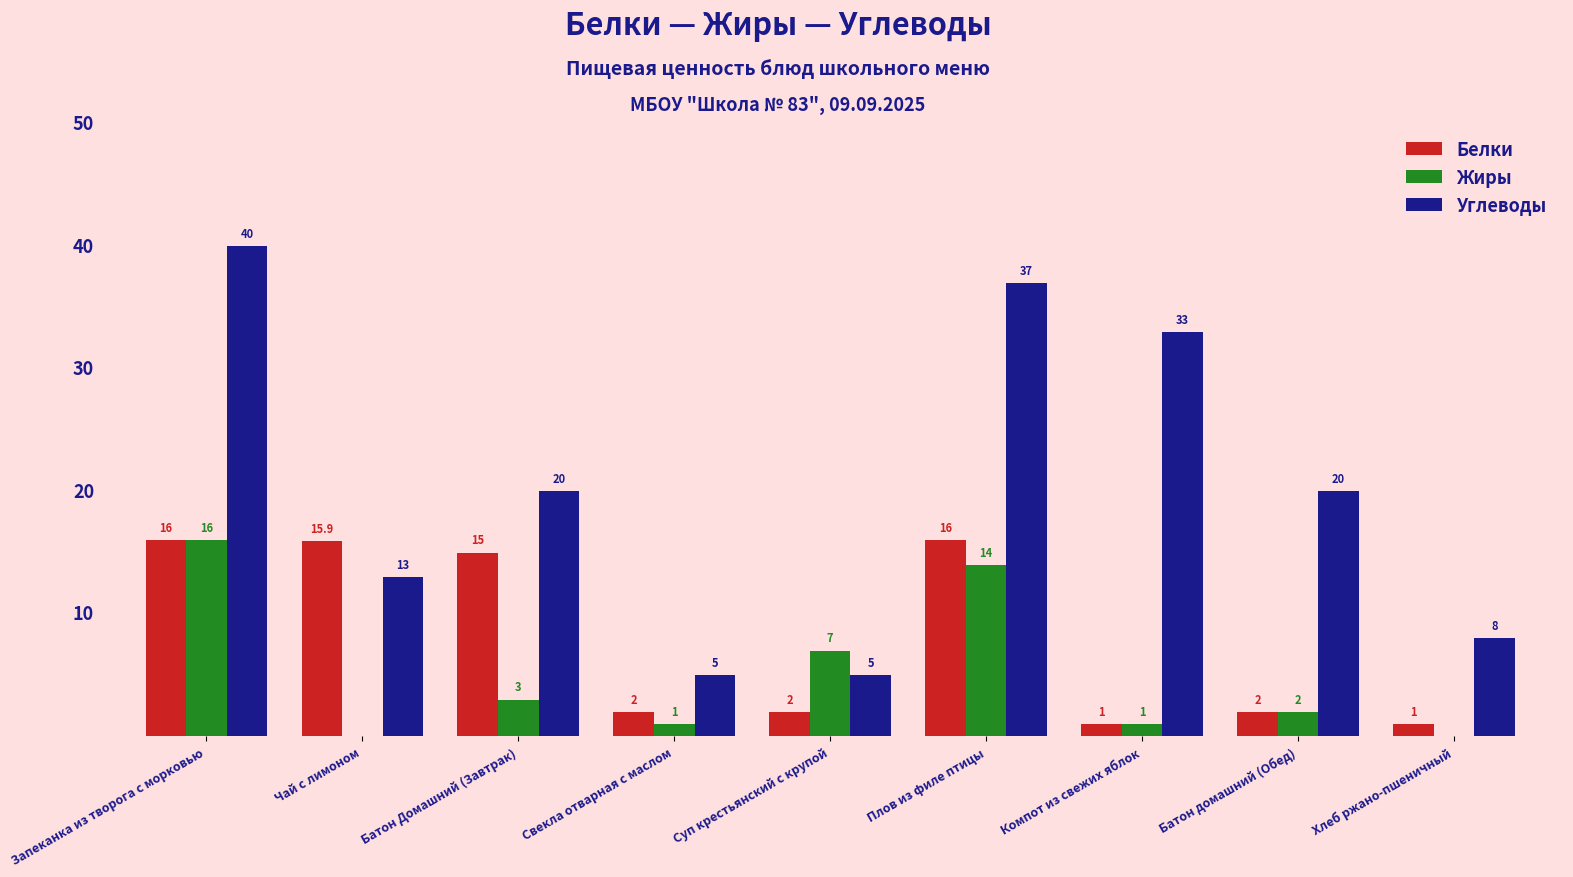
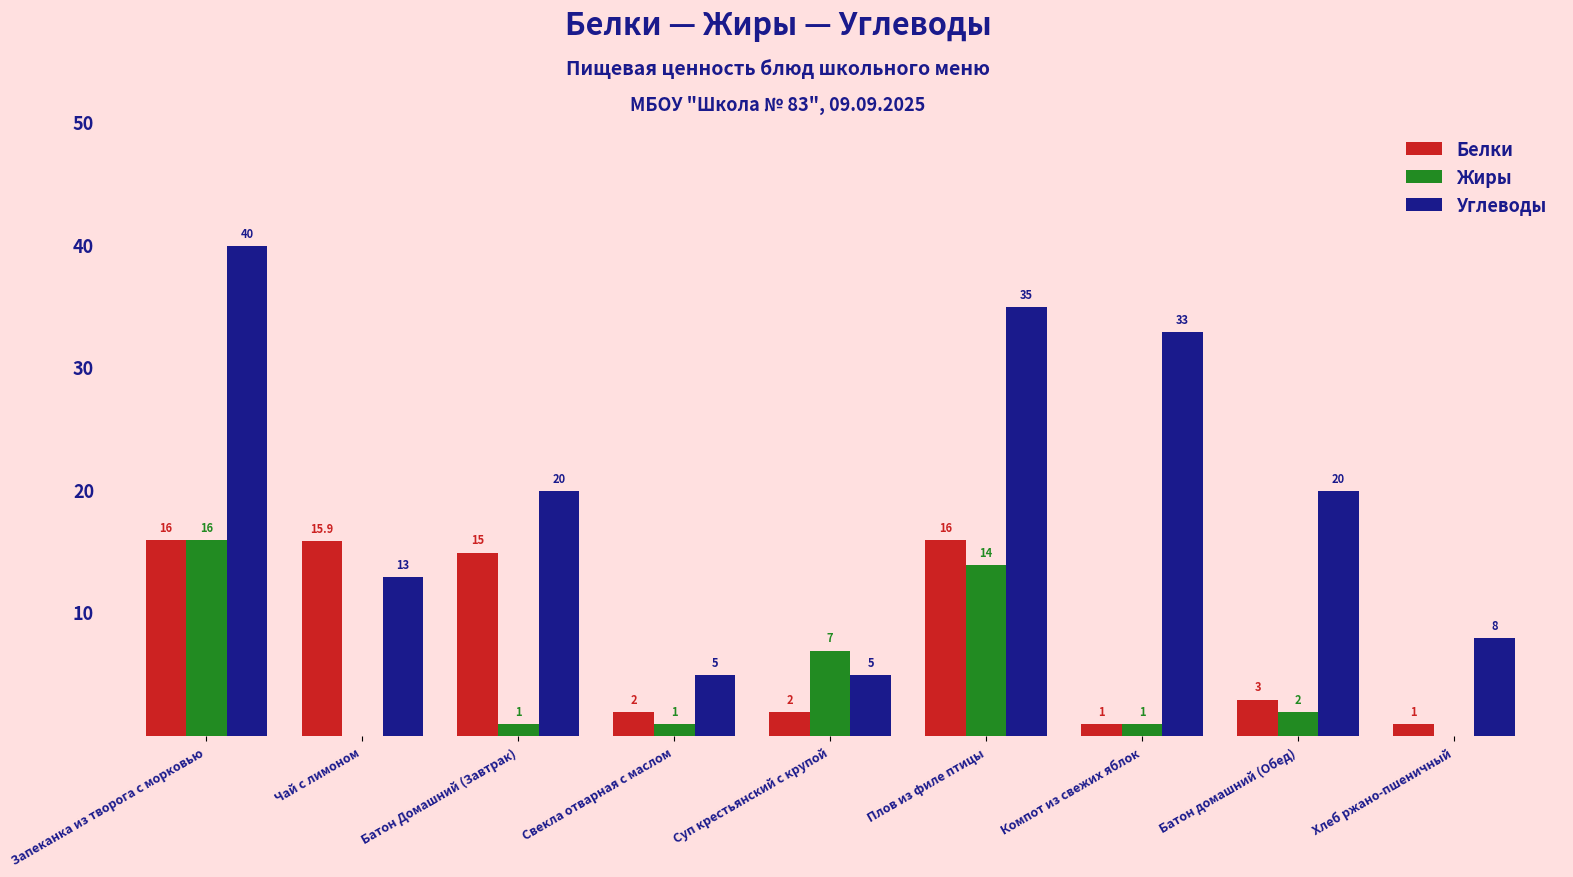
  {
    "Белки": {
      "Запеканка из творога с морковью": 16,
      "Чай с лимоном": 15.9,
      "Батон Домашний (Завтрак)": 15,
      "Свекла отварная с маслом": 2,
      "Суп крестьянский с крупой": 2,
      "Плов из филе птицы": 16,
      "Компот из свежих яблок": 1,
-     "Батон домашний (Обед)": 2,
+     "Батон домашний (Обед)": 3,
      "Хлеб ржано-пшеничный": 1
    },
    "Жиры": {
      "Запеканка из творога с морковью": 16,
-     "Батон Домашний (Завтрак)": 3,
+     "Батон Домашний (Завтрак)": 1,
      "Свекла отварная с маслом": 1,
      "Суп крестьянский с крупой": 7,
      "Плов из филе птицы": 14,
      "Компот из свежих яблок": 1,
      "Батон домашний (Обед)": 2
    },
    "Углеводы": {
      "Запеканка из творога с морковью": 40,
      "Чай с лимоном": 13,
      "Батон Домашний (Завтрак)": 20,
      "Свекла отварная с маслом": 5,
      "Суп крестьянский с крупой": 5,
-     "Плов из филе птицы": 37,
+     "Плов из филе птицы": 35,
      "Компот из свежих яблок": 33,
      "Батон домашний (Обед)": 20,
      "Хлеб ржано-пшеничный": 8
    }
  }
